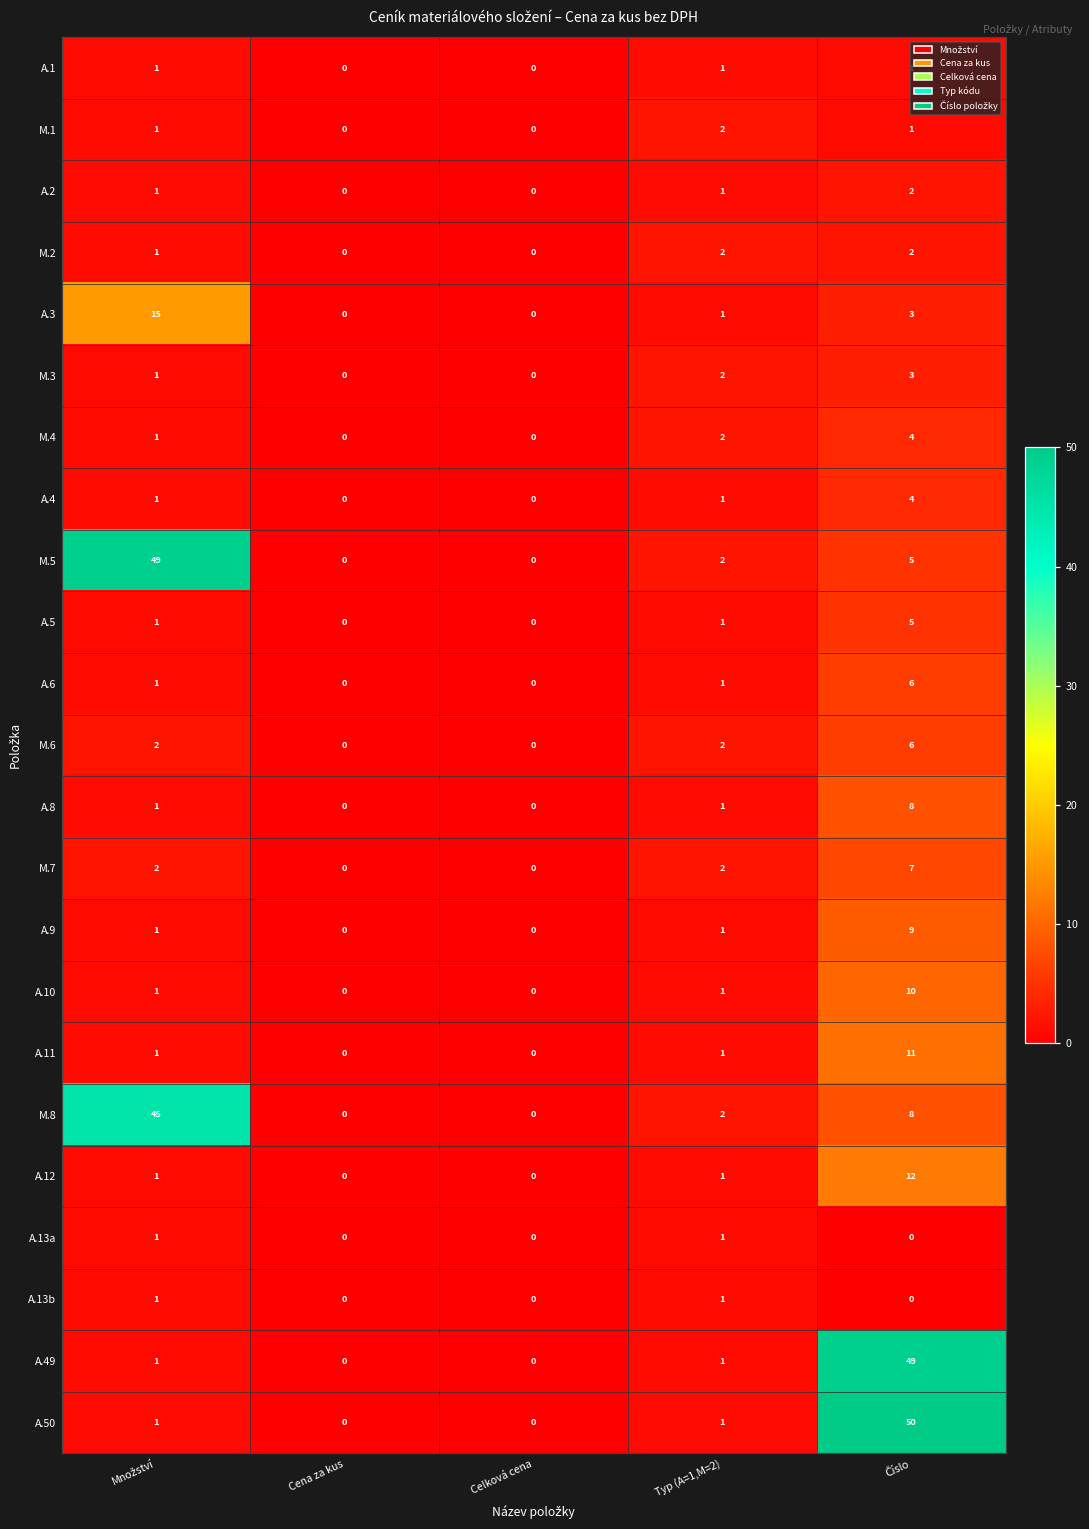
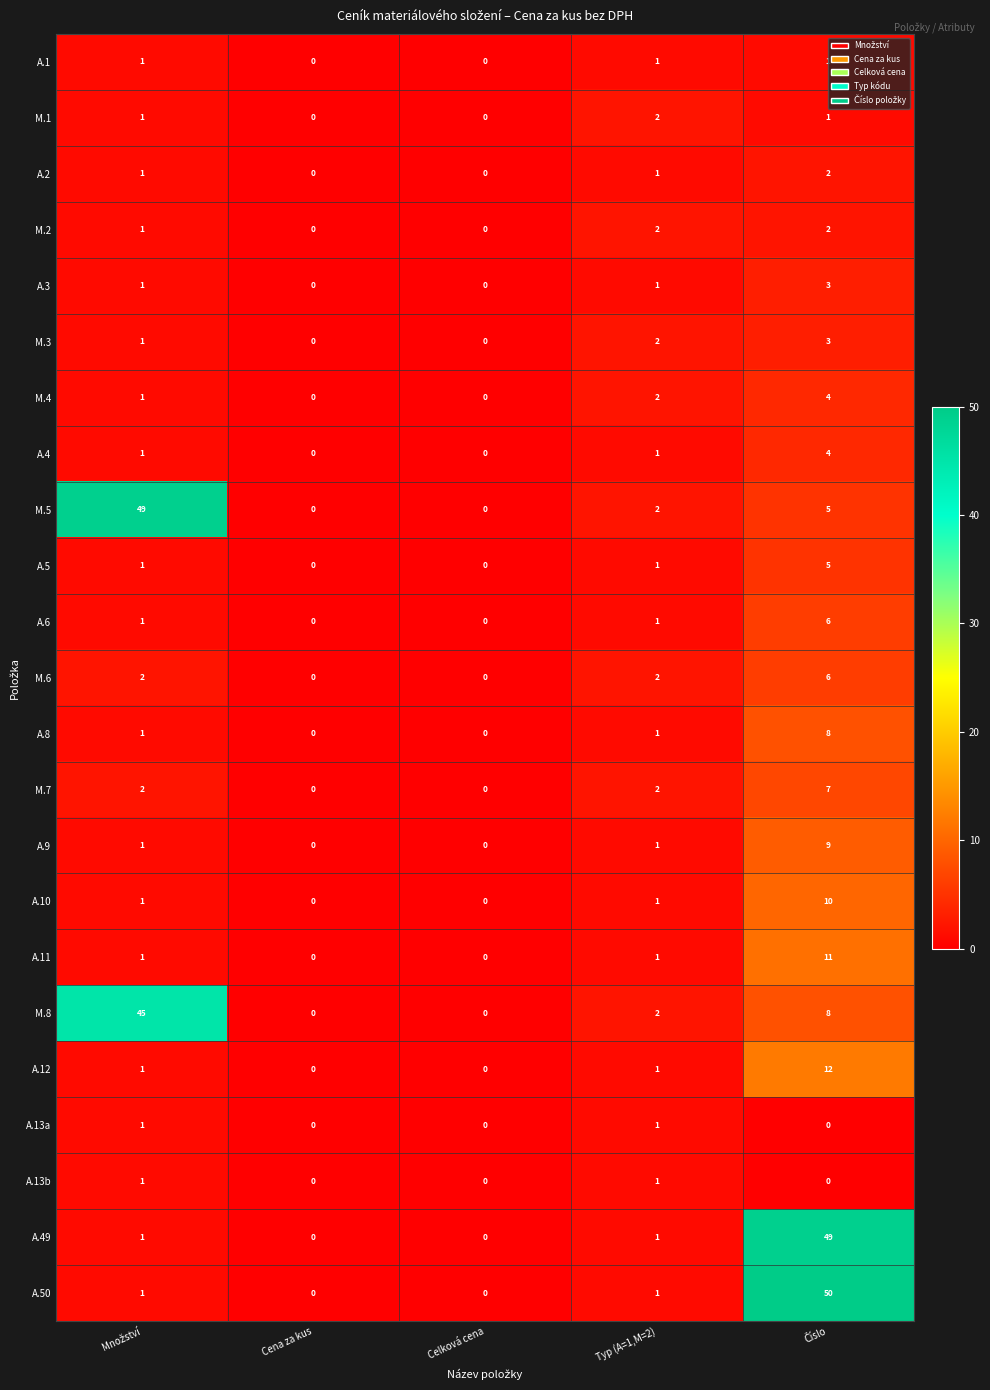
  {
    "A.1": {
      "Množství": 1,
      "Cena za kus": 0,
      "Celková cena": 0,
      "Typ (A=1,M=2)": 1
    },
    "M.1": {
      "Množství": 1,
      "Cena za kus": 0,
      "Celková cena": 0,
      "Typ (A=1,M=2)": 2,
      "Číslo": 1
    },
    "A.2": {
      "Množství": 1,
      "Cena za kus": 0,
      "Celková cena": 0,
      "Typ (A=1,M=2)": 1,
      "Číslo": 2
    },
    "M.2": {
      "Množství": 1,
      "Cena za kus": 0,
      "Celková cena": 0,
      "Typ (A=1,M=2)": 2,
      "Číslo": 2
    },
    "A.3": {
-     "Množství": 15,
+     "Množství": 1,
      "Cena za kus": 0,
      "Celková cena": 0,
      "Typ (A=1,M=2)": 1,
      "Číslo": 3
    },
    "M.3": {
      "Množství": 1,
      "Cena za kus": 0,
      "Celková cena": 0,
      "Typ (A=1,M=2)": 2,
      "Číslo": 3
    },
    "M.4": {
      "Množství": 1,
      "Cena za kus": 0,
      "Celková cena": 0,
      "Typ (A=1,M=2)": 2,
      "Číslo": 4
    },
    "A.4": {
      "Množství": 1,
      "Cena za kus": 0,
      "Celková cena": 0,
      "Typ (A=1,M=2)": 1,
      "Číslo": 4
    },
    "M.5": {
      "Množství": 49,
      "Cena za kus": 0,
      "Celková cena": 0,
      "Typ (A=1,M=2)": 2,
      "Číslo": 5
    },
    "A.5": {
      "Množství": 1,
      "Cena za kus": 0,
      "Celková cena": 0,
      "Typ (A=1,M=2)": 1,
      "Číslo": 5
    },
    "A.6": {
      "Množství": 1,
      "Cena za kus": 0,
      "Celková cena": 0,
      "Typ (A=1,M=2)": 1,
      "Číslo": 6
    },
    "M.6": {
      "Množství": 2,
      "Cena za kus": 0,
      "Celková cena": 0,
      "Typ (A=1,M=2)": 2,
      "Číslo": 6
    },
    "A.8": {
      "Množství": 1,
      "Cena za kus": 0,
      "Celková cena": 0,
      "Typ (A=1,M=2)": 1,
      "Číslo": 8
    },
    "M.7": {
      "Množství": 2,
      "Cena za kus": 0,
      "Celková cena": 0,
      "Typ (A=1,M=2)": 2,
      "Číslo": 7
    },
    "A.9": {
      "Množství": 1,
      "Cena za kus": 0,
      "Celková cena": 0,
      "Typ (A=1,M=2)": 1,
      "Číslo": 9
    },
    "A.10": {
      "Množství": 1,
      "Cena za kus": 0,
      "Celková cena": 0,
      "Typ (A=1,M=2)": 1,
      "Číslo": 10
    },
    "A.11": {
      "Množství": 1,
      "Cena za kus": 0,
      "Celková cena": 0,
      "Typ (A=1,M=2)": 1,
      "Číslo": 11
    },
    "M.8": {
      "Množství": 45,
      "Cena za kus": 0,
      "Celková cena": 0,
      "Typ (A=1,M=2)": 2,
      "Číslo": 8
    },
    "A.12": {
      "Množství": 1,
      "Cena za kus": 0,
      "Celková cena": 0,
      "Typ (A=1,M=2)": 1,
      "Číslo": 12
    },
    "A.13a": {
      "Množství": 1,
      "Cena za kus": 0,
      "Celková cena": 0,
      "Typ (A=1,M=2)": 1,
      "Číslo": 0
    },
    "A.13b": {
      "Množství": 1,
      "Cena za kus": 0,
      "Celková cena": 0,
      "Typ (A=1,M=2)": 1,
      "Číslo": 0
    },
    "A.49": {
      "Množství": 1,
      "Cena za kus": 0,
      "Celková cena": 0,
      "Typ (A=1,M=2)": 1,
      "Číslo": 49
    },
    "A.50": {
      "Množství": 1,
      "Cena za kus": 0,
      "Celková cena": 0,
      "Typ (A=1,M=2)": 1,
      "Číslo": 50
    }
  }
